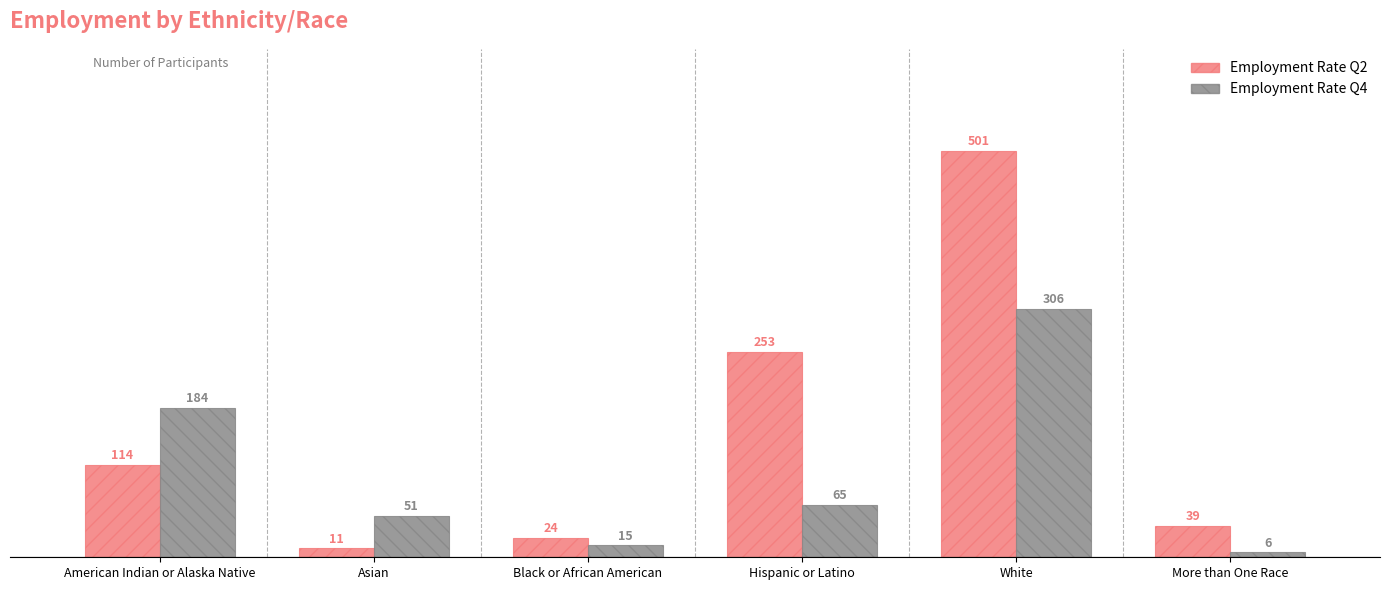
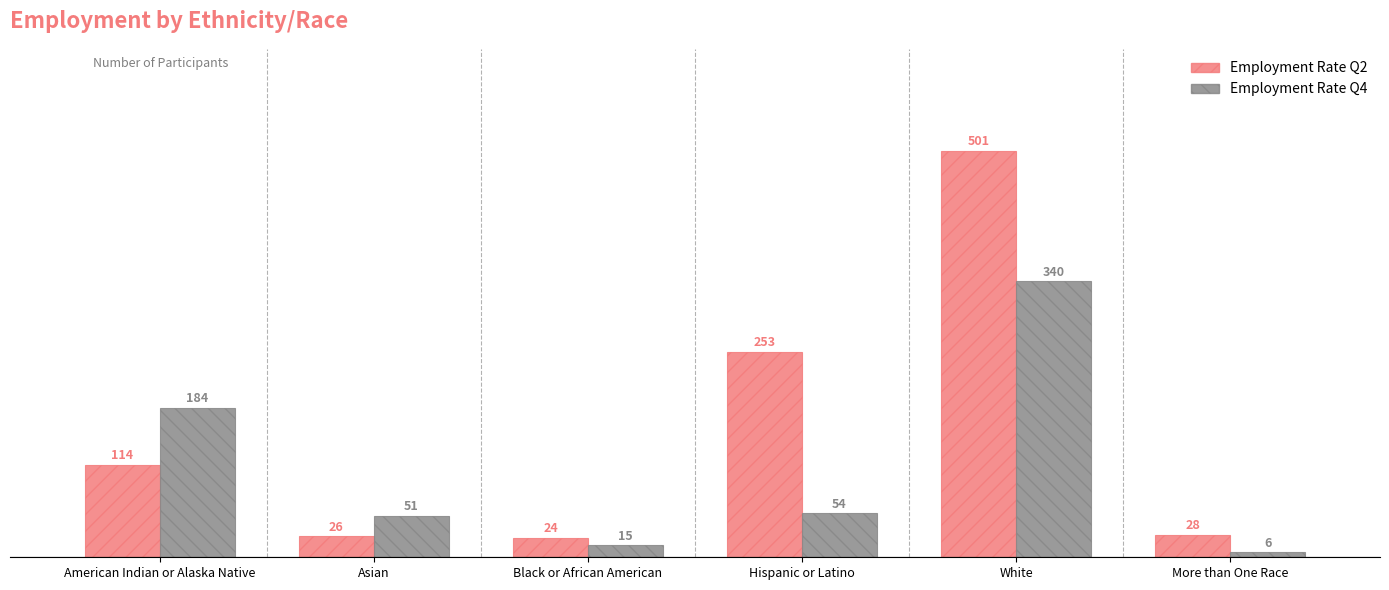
  {
    "Employment Rate Q2": {
      "American Indian or Alaska Native": 114,
-     "Asian": 11,
+     "Asian": 26,
      "Black or African American": 24,
      "Hispanic or Latino": 253,
      "White": 501,
-     "More than One Race": 39
+     "More than One Race": 28
    },
    "Employment Rate Q4": {
      "American Indian or Alaska Native": 184,
      "Asian": 51,
      "Black or African American": 15,
-     "Hispanic or Latino": 65,
-     "White": 306,
+     "Hispanic or Latino": 54,
+     "White": 340,
      "More than One Race": 6
    }
  }
